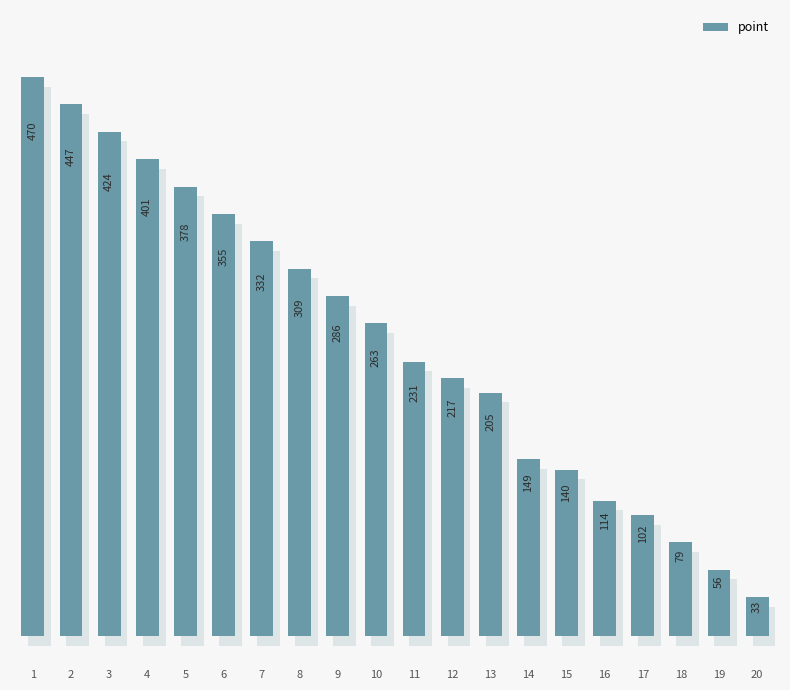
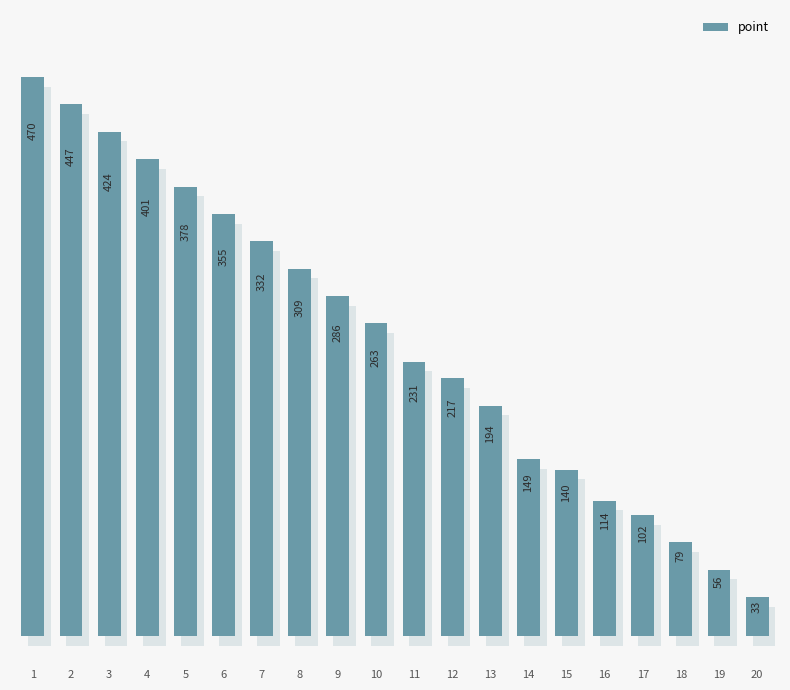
  {
    "1": 470,
    "2": 447,
    "3": 424,
    "4": 401,
    "5": 378,
    "6": 355,
    "7": 332,
    "8": 309,
    "9": 286,
    "10": 263,
    "11": 231,
    "12": 217,
-   "13": 205,
+   "13": 194,
    "14": 149,
    "15": 140,
    "16": 114,
    "17": 102,
    "18": 79,
    "19": 56,
    "20": 33
  }
